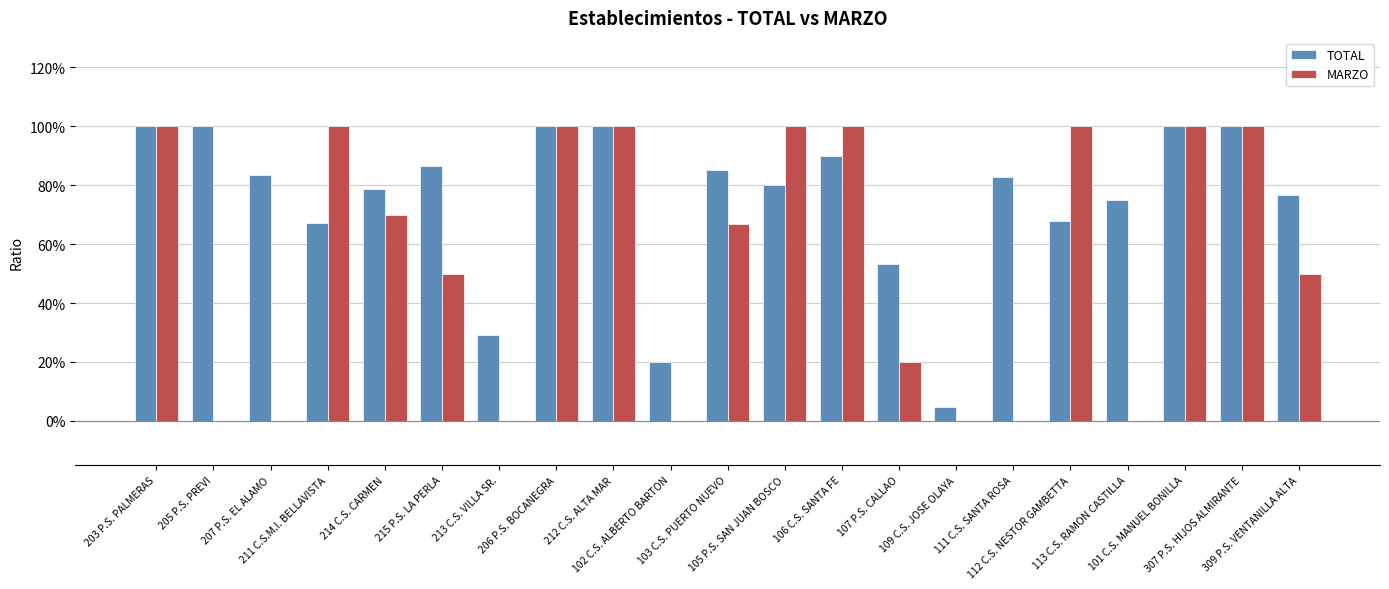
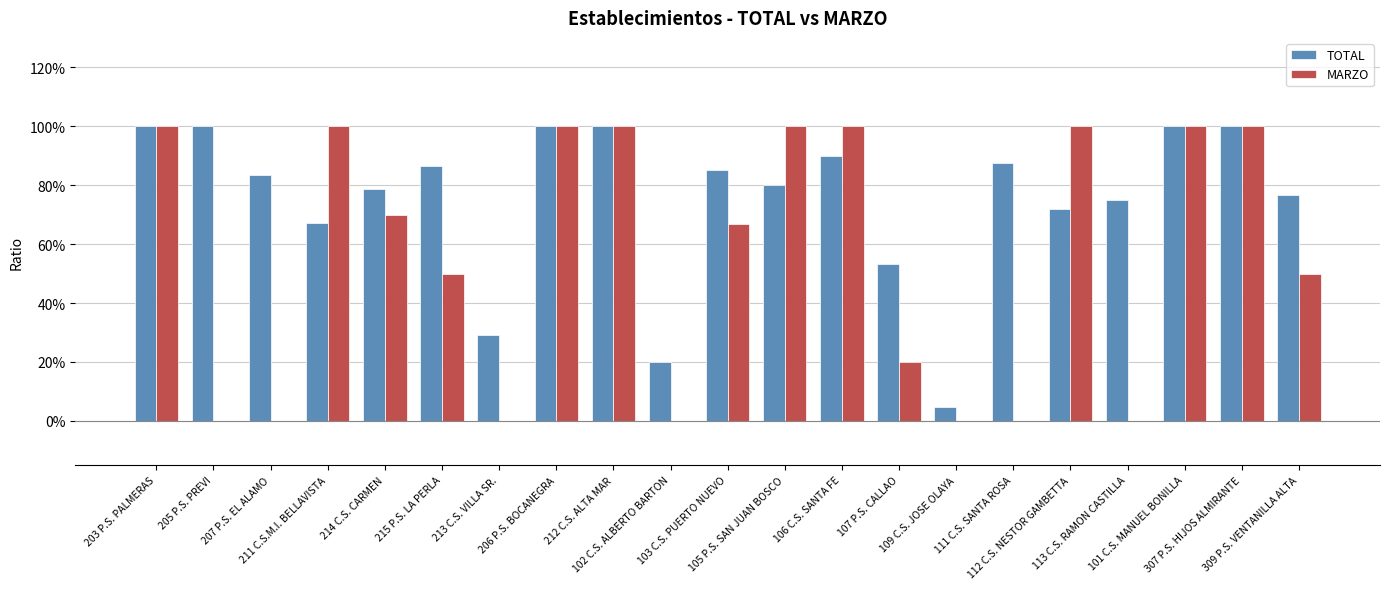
  {
    "TOTAL": {
      "203 P.S. PALMERAS": "100%",
      "205 P.S. PREVI": "100%",
      "207 P.S. EL ALAMO": "83%",
      "211 C.S.M.I. BELLAVISTA": "67%",
      "214 C.S. CARMEN": "79%",
      "215 P.S. LA PERLA": "87%",
      "213 C.S. VILLA SR.": "29%",
      "206 P.S. BOCANEGRA": "100%",
      "212 C.S. ALTA MAR": "100%",
      "102 C.S. ALBERTO BARTON": "20%",
      "103 C.S. PUERTO NUEVO": "85%",
      "105 P.S. SAN JUAN BOSCO": "80%",
      "106 C.S. SANTA FE": "90%",
      "107 P.S. CALLAO": "53%",
      "109 C.S. JOSE OLAYA": "5%",
-     "111 C.S. SANTA ROSA": "83%",
-     "112 C.S. NESTOR GAMBETTA": "68%",
+     "111 C.S. SANTA ROSA": "88%",
+     "112 C.S. NESTOR GAMBETTA": "72%",
      "113 C.S. RAMON CASTILLA": "75%",
      "101 C.S. MANUEL BONILLA": "100%",
      "307 P.S. HIJOS ALMIRANTE": "100%",
      "309 P.S. VENTANILLA ALTA": "77%"
    },
    "MARZO": {
      "203 P.S. PALMERAS": "100%",
      "205 P.S. PREVI": "0%",
      "207 P.S. EL ALAMO": "0%",
      "211 C.S.M.I. BELLAVISTA": "100%",
      "214 C.S. CARMEN": "70%",
      "215 P.S. LA PERLA": "50%",
      "213 C.S. VILLA SR.": "0%",
      "206 P.S. BOCANEGRA": "100%",
      "212 C.S. ALTA MAR": "100%",
      "102 C.S. ALBERTO BARTON": "0%",
      "103 C.S. PUERTO NUEVO": "67%",
      "105 P.S. SAN JUAN BOSCO": "100%",
      "106 C.S. SANTA FE": "100%",
      "107 P.S. CALLAO": "20%",
      "109 C.S. JOSE OLAYA": "0%",
      "111 C.S. SANTA ROSA": "0%",
      "112 C.S. NESTOR GAMBETTA": "100%",
      "113 C.S. RAMON CASTILLA": "0%",
      "101 C.S. MANUEL BONILLA": "100%",
      "307 P.S. HIJOS ALMIRANTE": "100%",
      "309 P.S. VENTANILLA ALTA": "50%"
    }
  }
